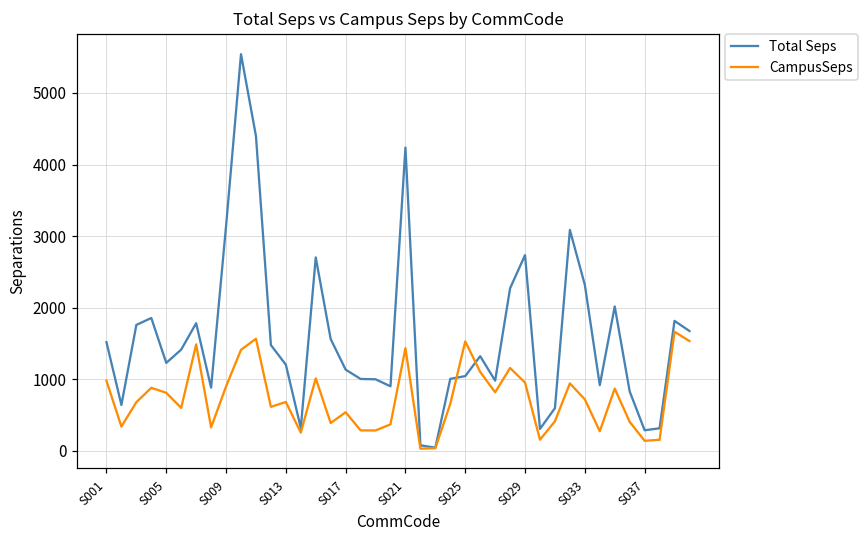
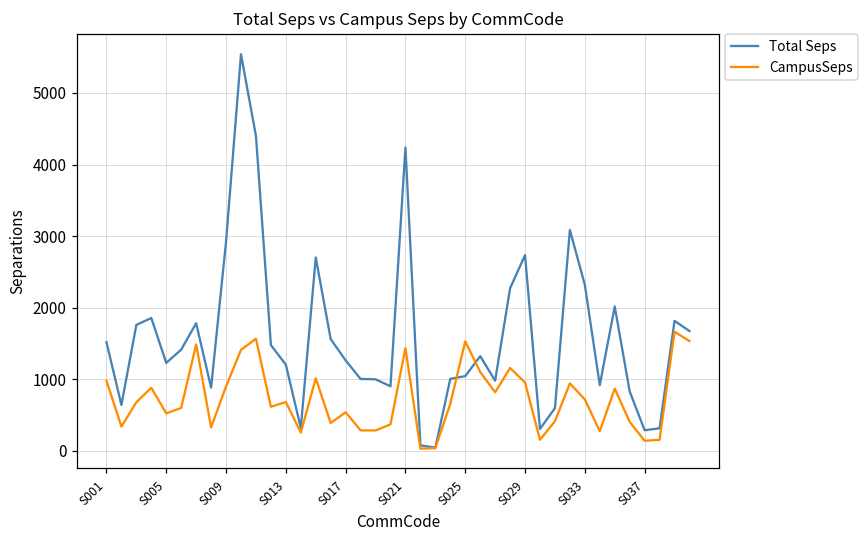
  {
    "Total Seps": {
      "S001": 1500,
      "S005": 1200,
-     "S009": 3100,
+     "S009": 2900,
      "S013": 1200,
-     "S017": 1100,
+     "S017": 1300,
      "S021": 4200,
      "S025": 1000,
      "S029": 2700,
      "S033": 2300,
      "S037": 300
    },
    "CampusSeps": {
      "S001": 1000,
-     "S005": 800,
+     "S005": 500,
      "S009": 900,
      "S013": 700,
      "S017": 500,
      "S021": 1400,
      "S025": 1500,
      "S029": 1000,
      "S033": 700,
      "S037": 100
    }
  }
